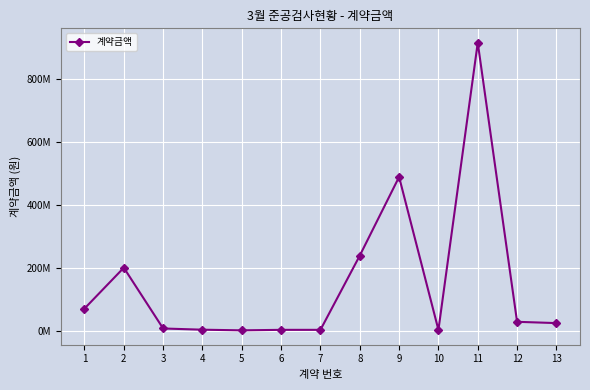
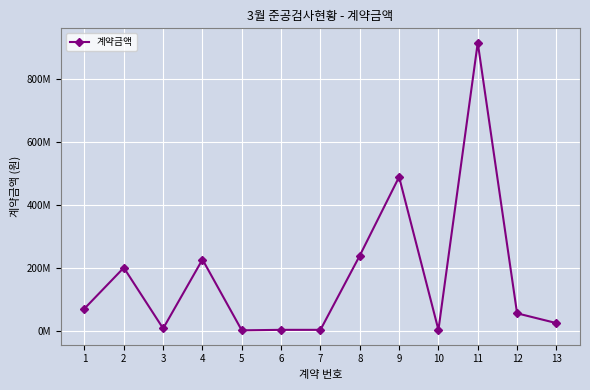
  {
    "1": 70000000,
    "2": 200000000,
    "3": 10000000,
-   "4": 0,
+   "4": 230000000,
    "5": 0,
    "6": 0,
    "7": 0,
    "8": 240000000,
    "9": 490000000,
    "10": 0,
    "11": 910000000,
-   "12": 30000000,
+   "12": 60000000,
    "13": 20000000
  }
